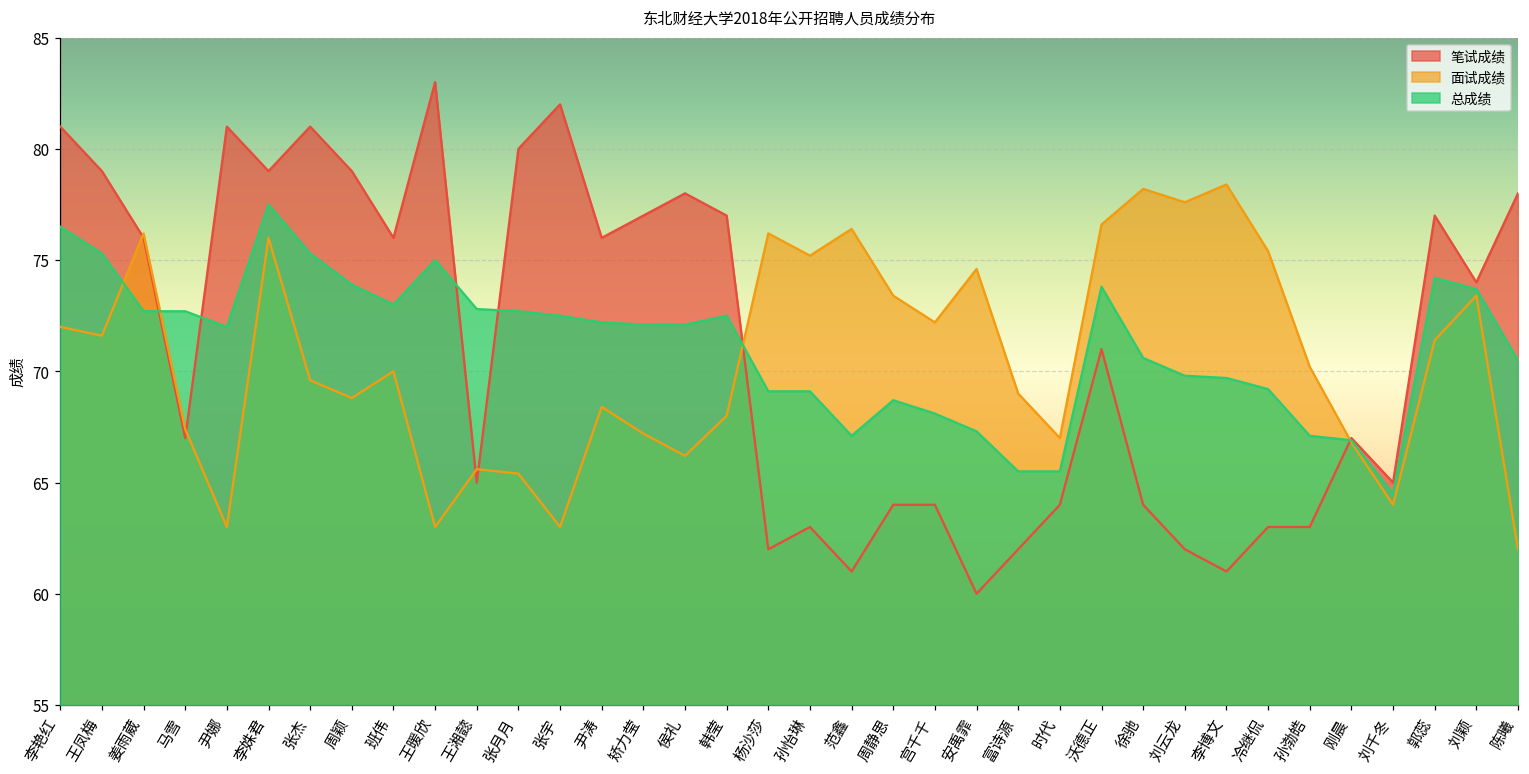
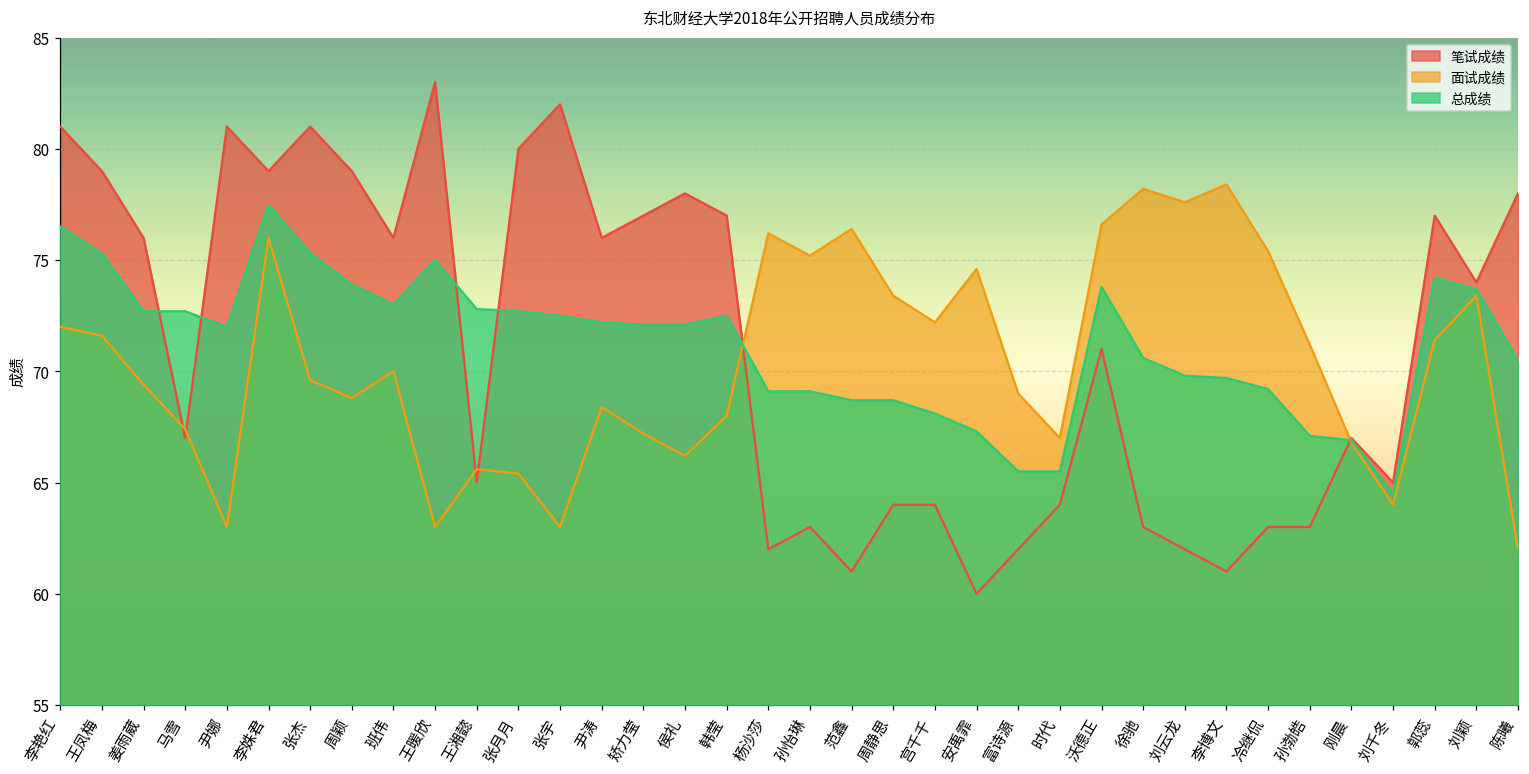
  {
    "笔试成绩": {
      "李艳红": 81,
      "王凤梅": 79,
      "姜雨葳": 76,
      "马雪": 67,
      "尹娜": 81,
      "李姝君": 79,
      "张杰": 81,
      "周颖": 79,
      "班伟": 76,
      "王暖欣": 83,
      "王湘懿": 65,
      "张月月": 80,
      "张宇": 82,
      "尹涛": 76,
      "矫力莹": 77,
      "侯礼": 78,
      "韩莹": 77,
      "杨沙莎": 62,
      "孙怡琳": 63,
      "范鑫": 61,
      "周静思": 64,
      "宫千千": 64,
      "安禹霏": 60,
      "富诗源": 62,
      "时代": 64,
      "沃德正": 71,
-     "徐驰": 64,
+     "徐驰": 63,
      "刘云龙": 62,
      "李博文": 61,
      "冷继侃": 63,
      "孙渤皓": 63,
      "刘千冬": 65,
      "郭蕊": 77,
      "刘颖": 74,
      "陈曦": 78
    },
    "面试成绩": {
      "李艳红": 72.0,
      "王凤梅": 71.6,
-     "姜雨葳": 76.2,
+     "姜雨葳": 69.4,
      "马雪": 67.4,
      "尹娜": 63.0,
      "李姝君": 76.0,
      "张杰": 69.6,
      "周颖": 68.8,
      "班伟": 70.0,
      "王暖欣": 63.0,
      "王湘懿": 65.6,
      "张月月": 65.4,
      "张宇": 63.0,
      "尹涛": 68.4,
      "矫力莹": 67.2,
      "侯礼": 66.2,
      "韩莹": 68.0,
      "杨沙莎": 76.2,
      "孙怡琳": 75.2,
      "范鑫": 76.4,
      "周静思": 73.4,
      "宫千千": 72.2,
      "安禹霏": 74.6,
      "富诗源": 69.0,
      "时代": 67.0,
      "沃德正": 76.6,
      "徐驰": 78.2,
      "刘云龙": 77.6,
      "李博文": 78.4,
      "冷继侃": 75.4,
-     "孙渤皓": 70.2,
+     "孙渤皓": 71.2,
      "刘千冬": 64.0,
      "郭蕊": 71.4,
      "刘颖": 73.4,
      "陈曦": 62.0
    },
    "总成绩": {
      "李艳红": 76.5,
      "王凤梅": 75.3,
      "姜雨葳": 72.7,
      "马雪": 72.7,
      "尹娜": 72.0,
      "李姝君": 77.5,
      "张杰": 75.3,
      "周颖": 73.9,
      "班伟": 73.0,
      "王暖欣": 75.0,
      "王湘懿": 72.8,
      "张月月": 72.7,
      "张宇": 72.5,
      "尹涛": 72.2,
      "矫力莹": 72.1,
      "侯礼": 72.1,
      "韩莹": 72.5,
      "杨沙莎": 69.1,
      "孙怡琳": 69.1,
-     "范鑫": 67.1,
+     "范鑫": 68.7,
      "周静思": 68.7,
      "宫千千": 68.1,
      "安禹霏": 67.3,
      "富诗源": 65.5,
      "时代": 65.5,
      "沃德正": 73.8,
      "徐驰": 70.6,
      "刘云龙": 69.8,
      "李博文": 69.7,
      "冷继侃": 69.2,
      "孙渤皓": 67.1,
      "刘千冬": 64.5,
      "郭蕊": 74.2,
      "刘颖": 73.7,
      "陈曦": 70.5
    }
  }
